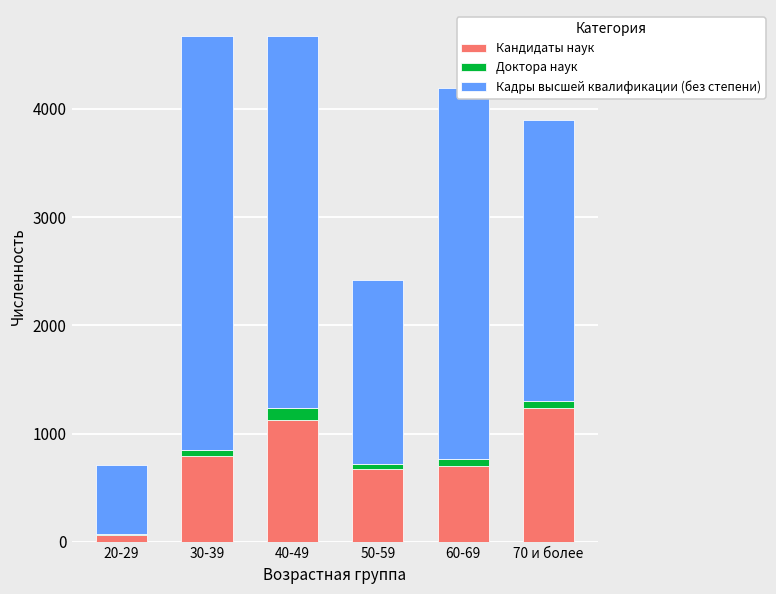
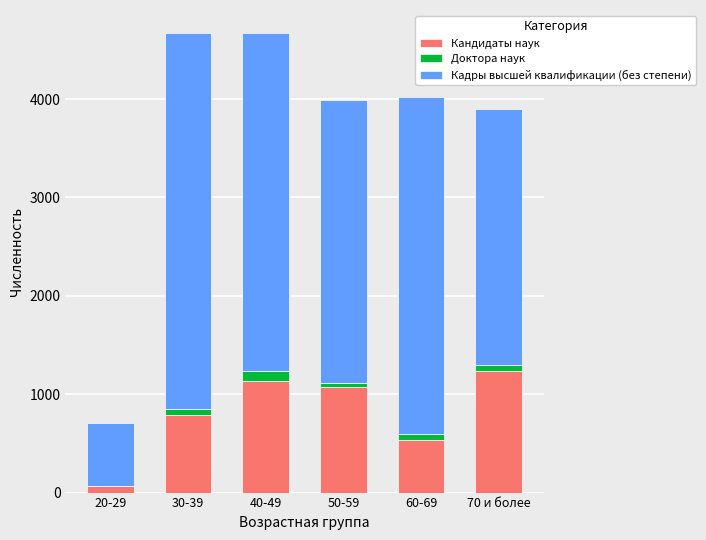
  {
    "Кандидаты наук": {
      "20-29": 100,
      "30-39": 800,
      "40-49": 1100,
-     "50-59": 700,
-     "60-69": 700,
+     "50-59": 1100,
+     "60-69": 500,
      "70 и более": 1200
    },
    "Доктора наук": {
      "30-39": 100,
      "40-49": 100,
      "50-59": 0,
      "60-69": 100,
      "70 и более": 100
    },
    "Кадры высшей квалификации (без степени)": {
      "20-29": 600,
      "30-39": 3800,
      "40-49": 3400,
-     "50-59": 1700,
+     "50-59": 2900,
      "70 и более": 2600
    }
  }
